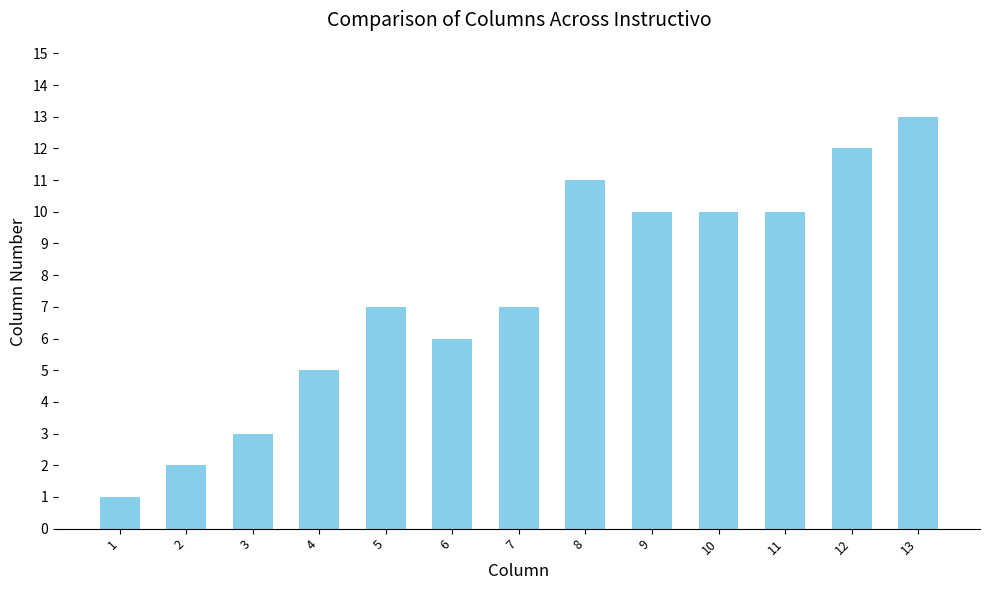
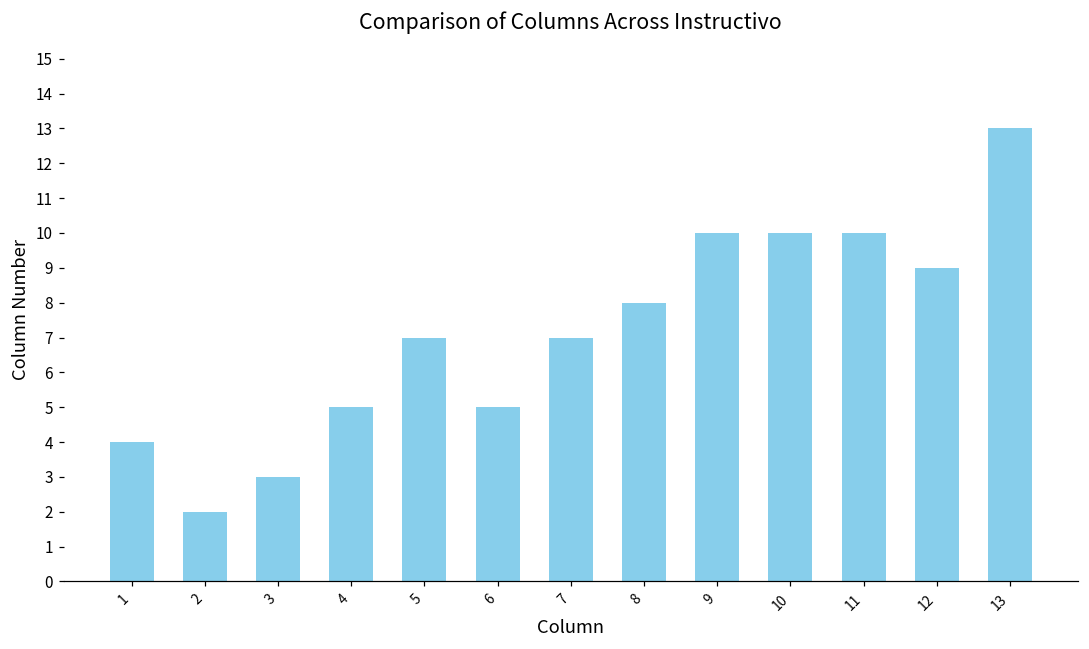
  {
-   "1": 1,
+   "1": 4,
    "2": 2,
    "3": 3,
    "4": 5,
    "5": 7,
-   "6": 6,
+   "6": 5,
    "7": 7,
-   "8": 11,
+   "8": 8,
    "9": 10,
    "10": 10,
    "11": 10,
-   "12": 12,
+   "12": 9,
    "13": 13
  }
